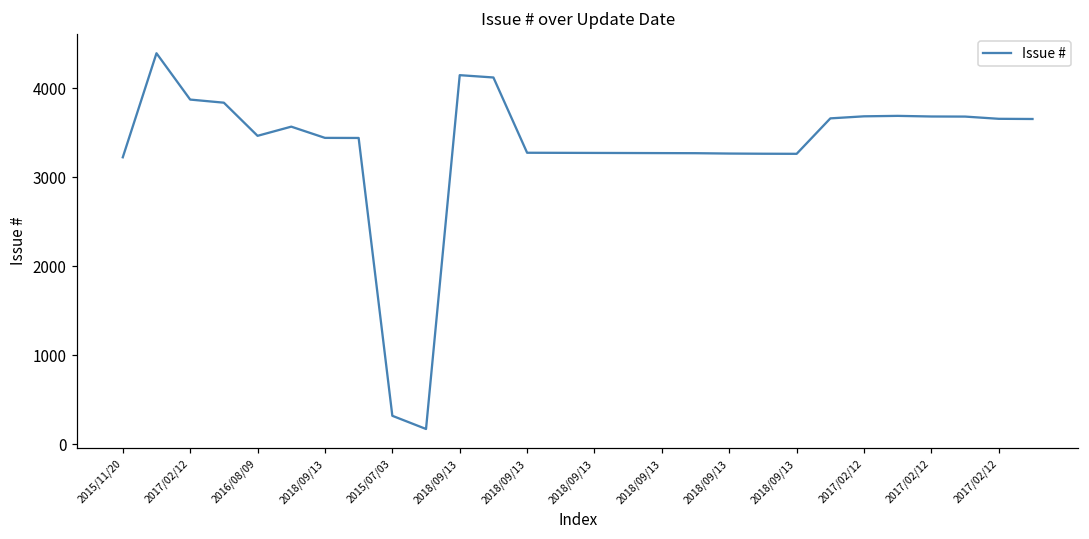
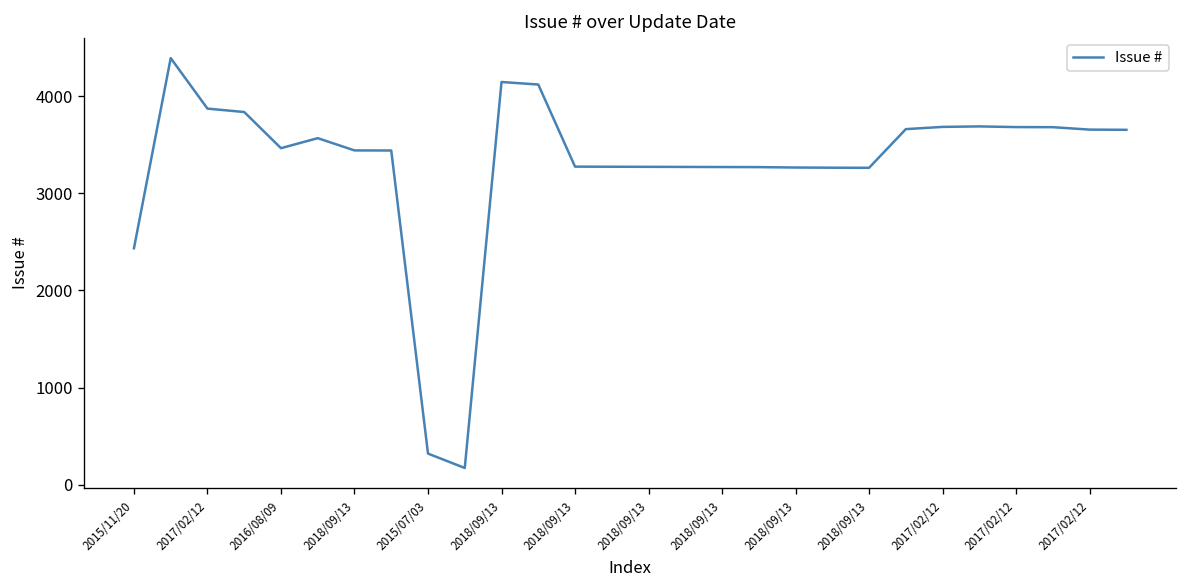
  {
-   "2015/11/20": 3200,
+   "2015/11/20": 2400,
    "2016/08/09": 3500,
    "2015/07/03": 300
  }
